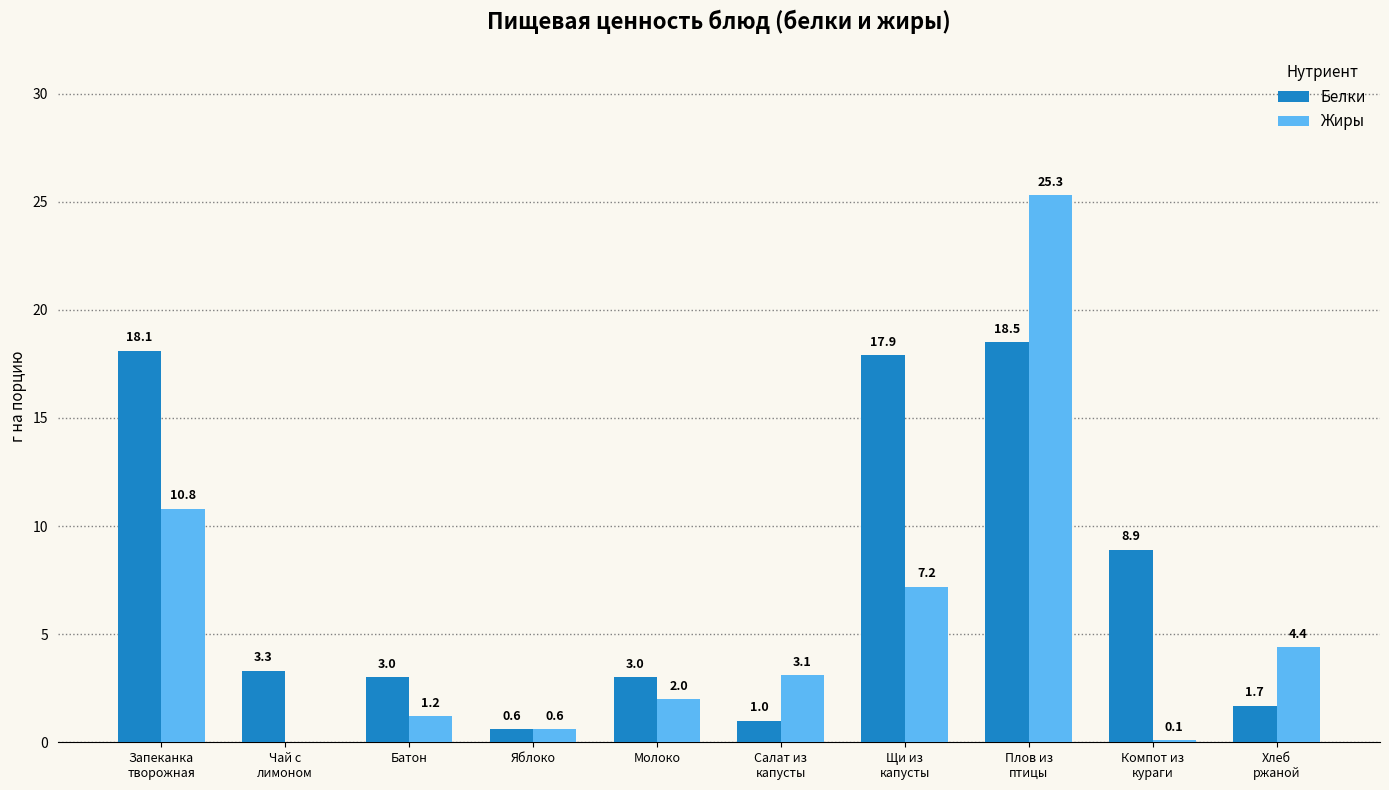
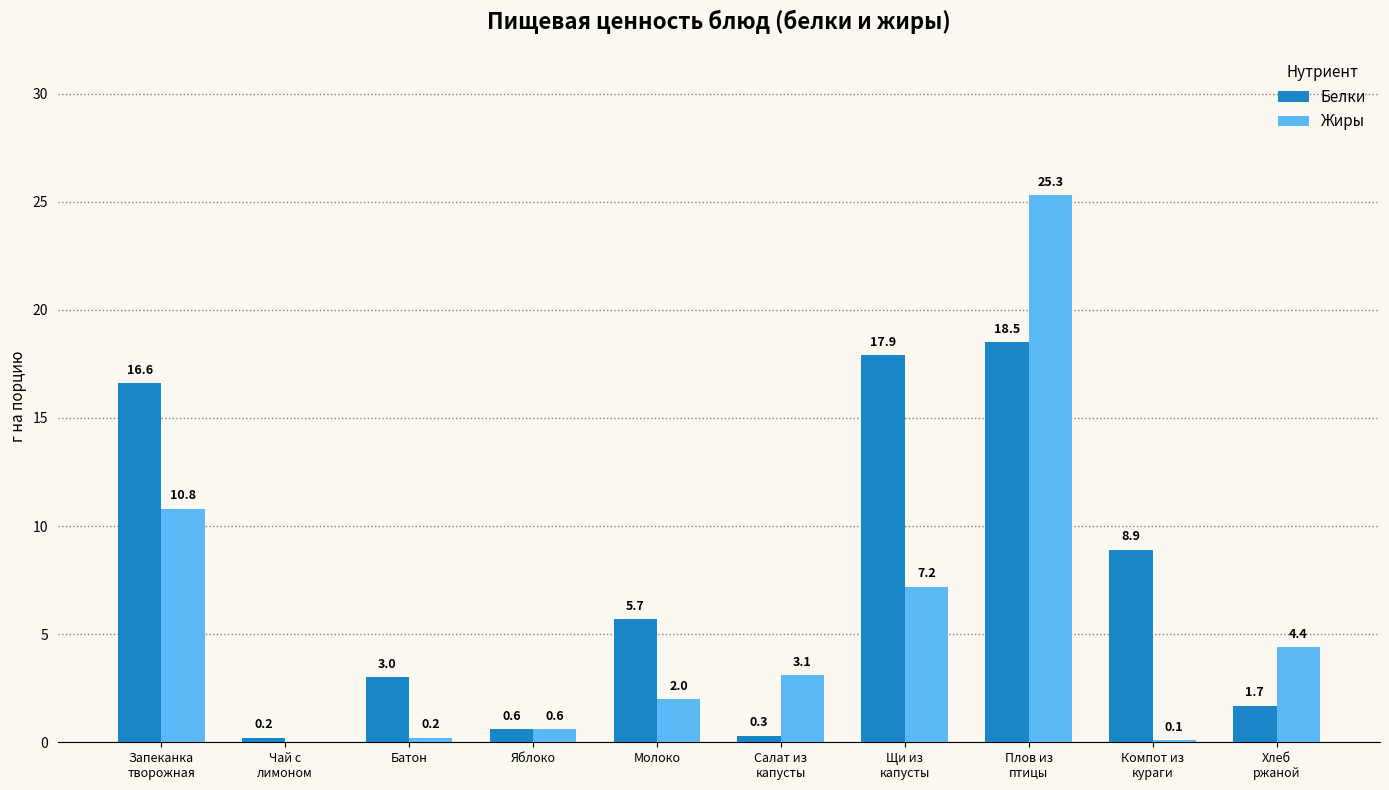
  {
    "Белки": {
-     "Запеканка творожная": 18.1,
-     "Чай с лимоном": 3.3,
+     "Запеканка творожная": 16.6,
+     "Чай с лимоном": 0.2,
      "Батон": 3.0,
      "Яблоко": 0.6,
-     "Молоко": 3.0,
-     "Салат из капусты": 1.0,
+     "Молоко": 5.7,
+     "Салат из капусты": 0.3,
      "Щи из капусты": 17.9,
      "Плов из птицы": 18.5,
      "Компот из кураги": 8.9,
      "Хлеб ржаной": 1.7
    },
    "Жиры": {
      "Запеканка творожная": 10.8,
-     "Батон": 1.2,
+     "Батон": 0.2,
      "Яблоко": 0.6,
      "Молоко": 2.0,
      "Салат из капусты": 3.1,
      "Щи из капусты": 7.2,
      "Плов из птицы": 25.3,
      "Компот из кураги": 0.1,
      "Хлеб ржаной": 4.4
    }
  }
